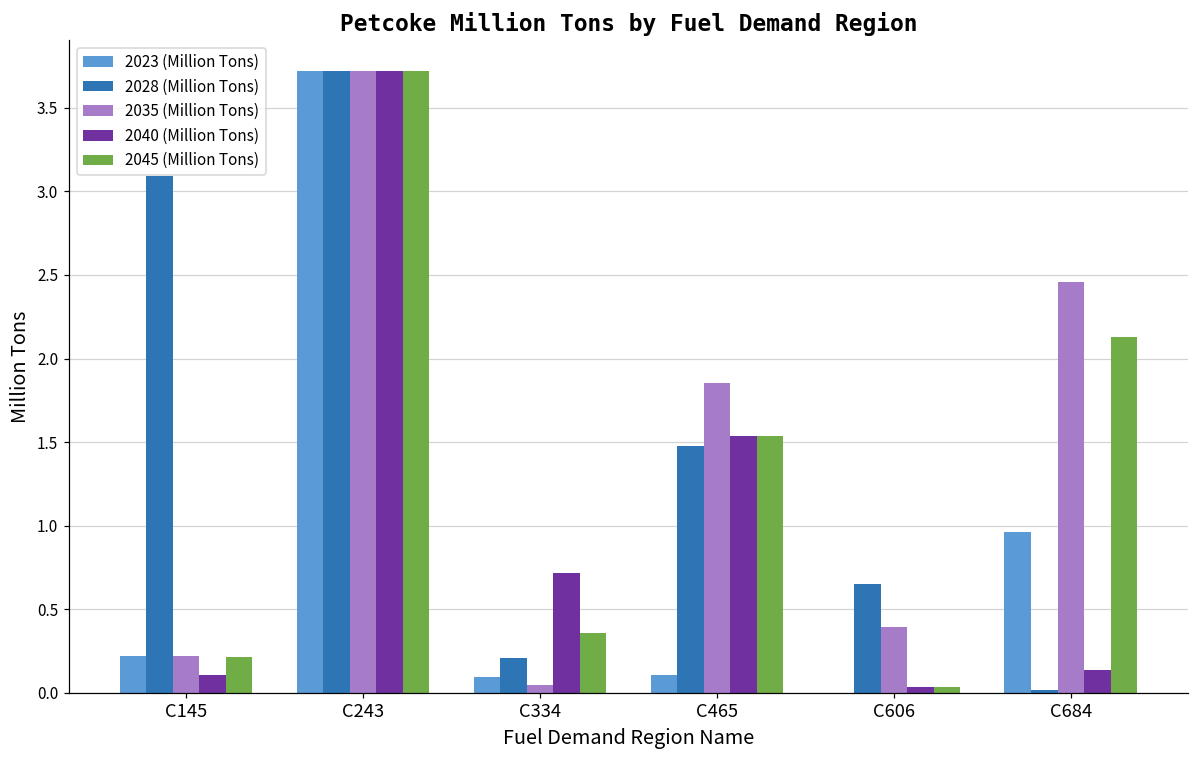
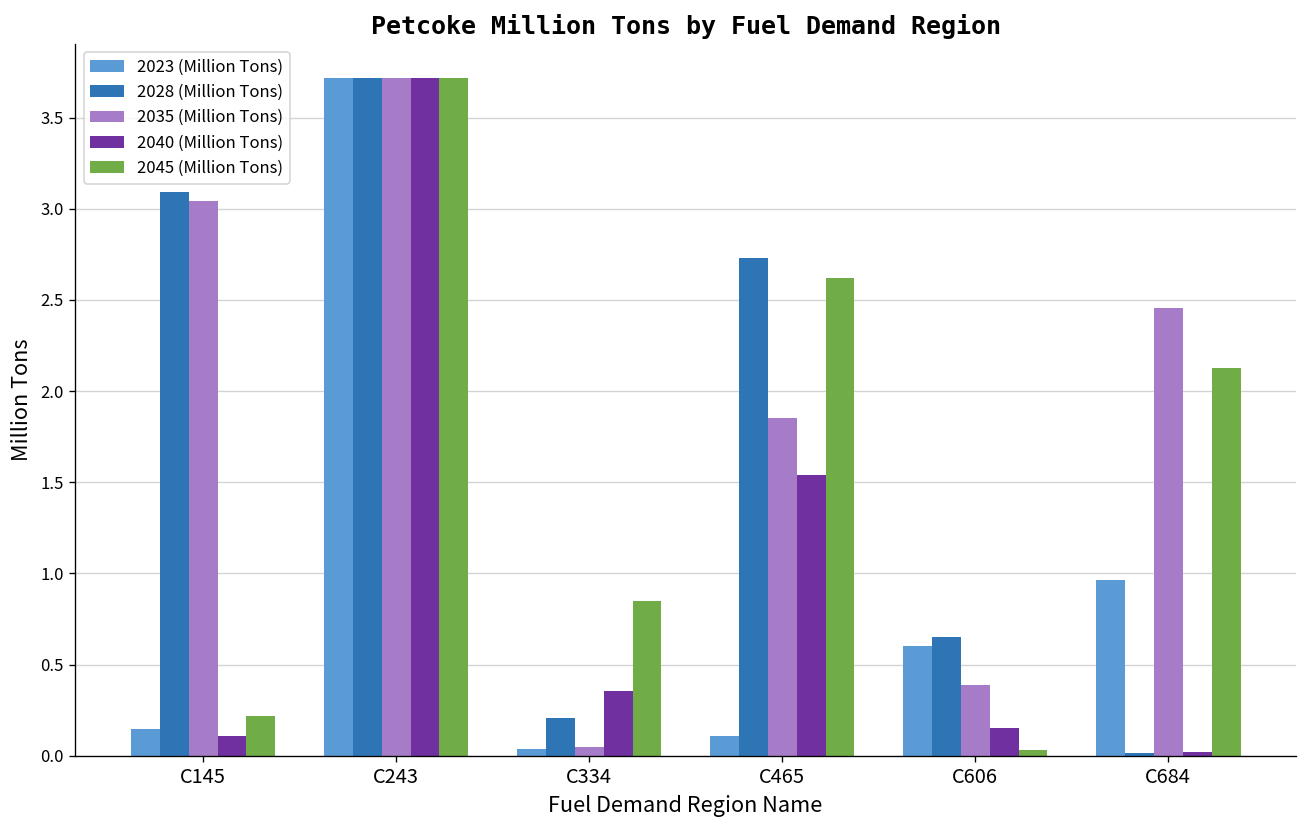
  {
    "2023 (Million Tons)": {
-     "C145": 0.22,
+     "C145": 0.15,
      "C243": 3.72,
-     "C334": 0.09,
+     "C334": 0.03,
      "C465": 0.11,
-     "C606": 0.0,
+     "C606": 0.6,
      "C684": 0.96
    },
    "2028 (Million Tons)": {
      "C145": 3.09,
      "C243": 3.72,
      "C334": 0.21,
-     "C465": 1.48,
+     "C465": 2.73,
      "C606": 0.65,
      "C684": 0.02
    },
    "2035 (Million Tons)": {
-     "C145": 0.22,
+     "C145": 3.04,
      "C243": 3.72,
      "C334": 0.05,
      "C465": 1.86,
      "C606": 0.39,
      "C684": 2.46
    },
    "2040 (Million Tons)": {
      "C145": 0.11,
      "C243": 3.72,
-     "C334": 0.72,
+     "C334": 0.36,
      "C465": 1.54,
-     "C606": 0.03,
-     "C684": 0.14
+     "C606": 0.15,
+     "C684": 0.02
    },
    "2045 (Million Tons)": {
      "C145": 0.22,
      "C243": 3.72,
-     "C334": 0.36,
-     "C465": 1.54,
+     "C334": 0.85,
+     "C465": 2.62,
      "C606": 0.03,
      "C684": 2.13
    }
  }
